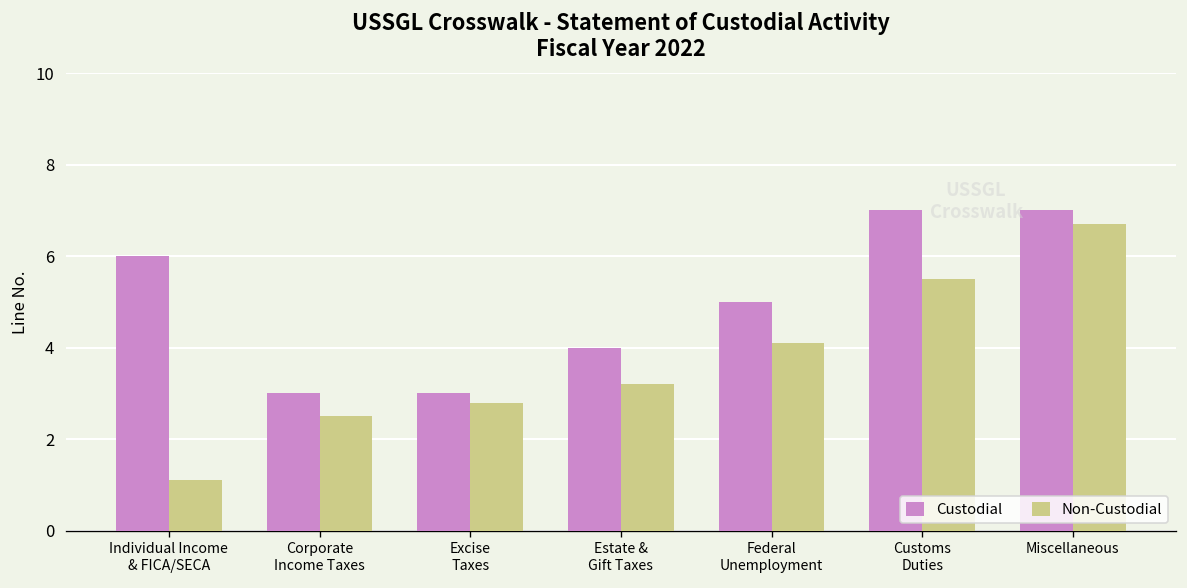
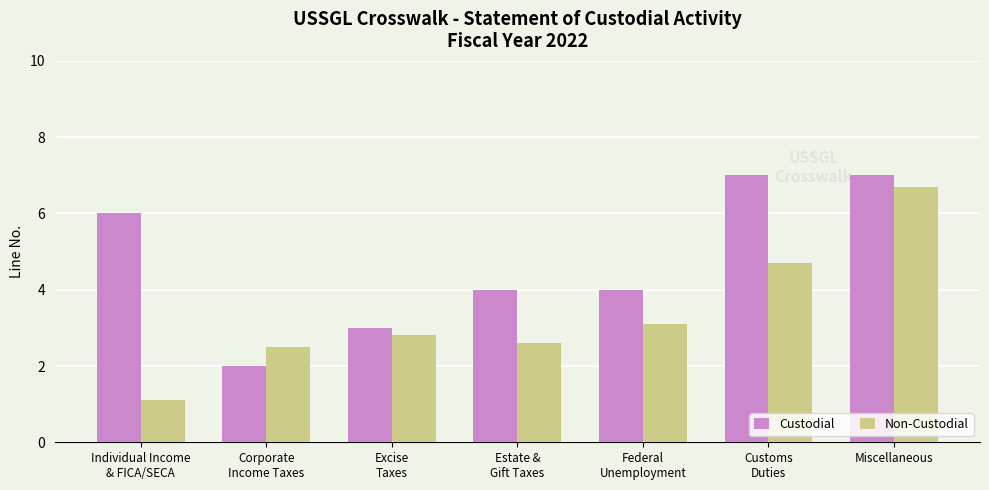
  {
    "Custodial": {
      "Individual Income & FICA/SECA": 6,
-     "Corporate Income Taxes": 3,
+     "Corporate Income Taxes": 2,
      "Excise Taxes": 3,
      "Estate & Gift Taxes": 4,
-     "Federal Unemployment": 5,
+     "Federal Unemployment": 4,
      "Customs Duties": 7,
      "Miscellaneous": 7
    },
    "Non-Custodial": {
      "Individual Income & FICA/SECA": 1.1,
      "Corporate Income Taxes": 2.5,
      "Excise Taxes": 2.8,
-     "Estate & Gift Taxes": 3.2,
-     "Federal Unemployment": 4.1,
-     "Customs Duties": 5.5,
+     "Estate & Gift Taxes": 2.6,
+     "Federal Unemployment": 3.1,
+     "Customs Duties": 4.7,
      "Miscellaneous": 6.7
    }
  }
